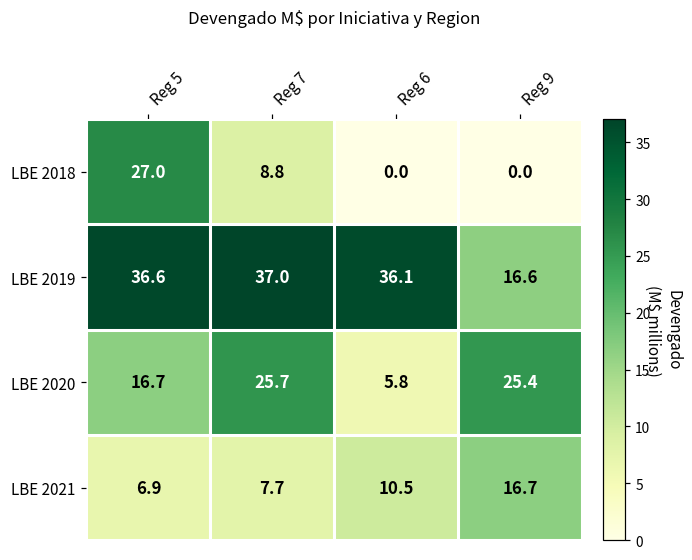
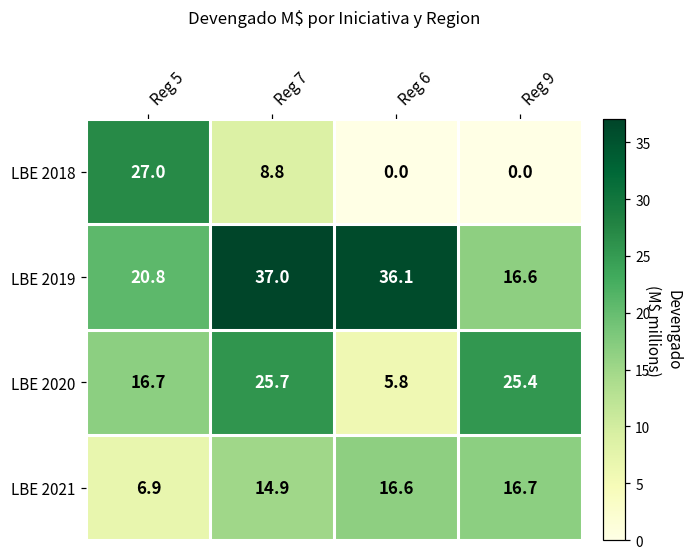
  {
    "LBE 2018": {
      "Reg 5": 27.0,
      "Reg 7": 8.8,
      "Reg 6": 0.0,
      "Reg 9": 0.0
    },
    "LBE 2019": {
-     "Reg 5": 36.6,
+     "Reg 5": 20.8,
      "Reg 7": 37.0,
      "Reg 6": 36.1,
      "Reg 9": 16.6
    },
    "LBE 2020": {
      "Reg 5": 16.7,
      "Reg 7": 25.7,
      "Reg 6": 5.8,
      "Reg 9": 25.4
    },
    "LBE 2021": {
      "Reg 5": 6.9,
-     "Reg 7": 7.7,
-     "Reg 6": 10.5,
+     "Reg 7": 14.9,
+     "Reg 6": 16.6,
      "Reg 9": 16.7
    }
  }
